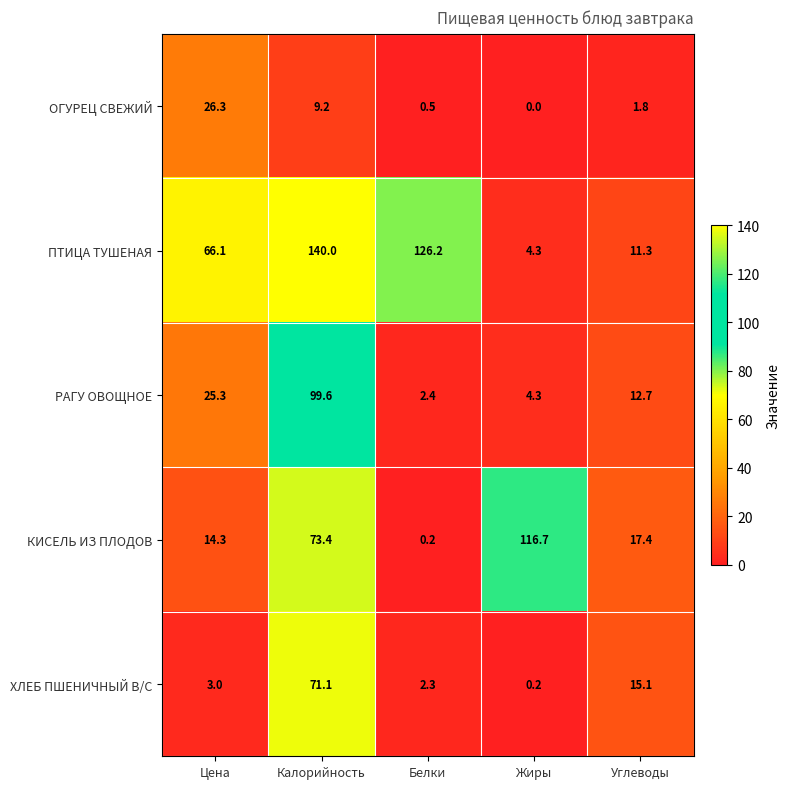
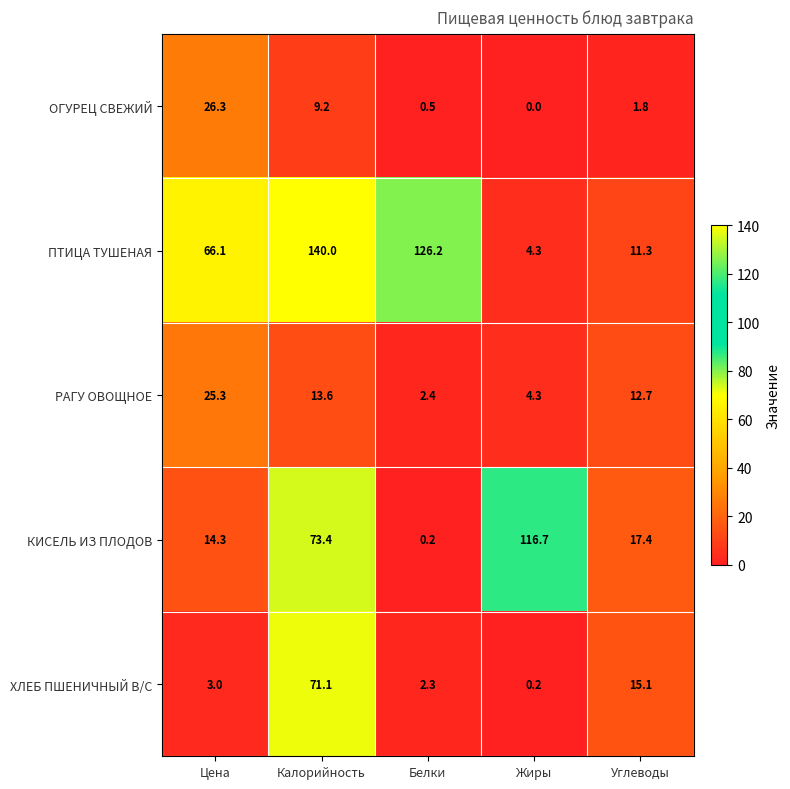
  {
    "ОГУРЕЦ СВЕЖИЙ": {
      "Цена": 26.3,
      "Калорийность": 9.2,
      "Белки": 0.5,
      "Жиры": 0.0,
      "Углеводы": 1.8
    },
    "ПТИЦА ТУШЕНАЯ": {
      "Цена": 66.1,
      "Калорийность": 140.0,
      "Белки": 126.2,
      "Жиры": 4.3,
      "Углеводы": 11.3
    },
    "РАГУ ОВОЩНОЕ": {
      "Цена": 25.3,
-     "Калорийность": 99.6,
+     "Калорийность": 13.6,
      "Белки": 2.4,
      "Жиры": 4.3,
      "Углеводы": 12.7
    },
    "КИСЕЛЬ ИЗ ПЛОДОВ": {
      "Цена": 14.3,
      "Калорийность": 73.4,
      "Белки": 0.2,
      "Жиры": 116.7,
      "Углеводы": 17.4
    },
    "ХЛЕБ ПШЕНИЧНЫЙ В/С": {
      "Цена": 3.0,
      "Калорийность": 71.1,
      "Белки": 2.3,
      "Жиры": 0.2,
      "Углеводы": 15.1
    }
  }
